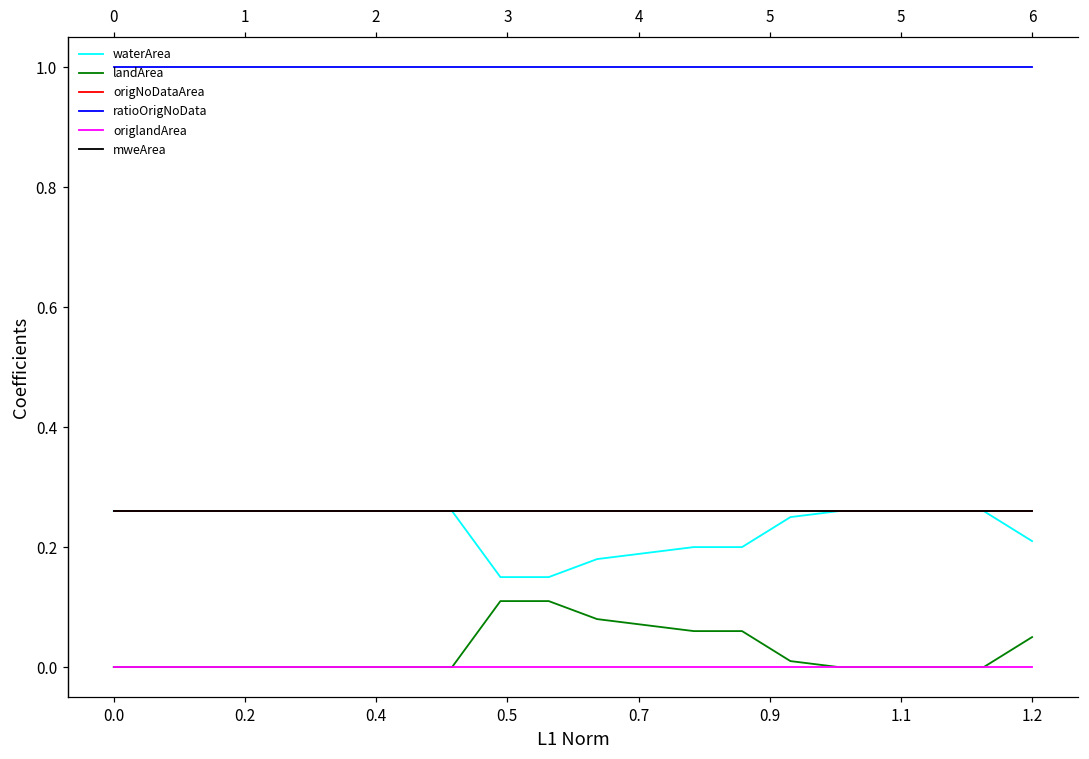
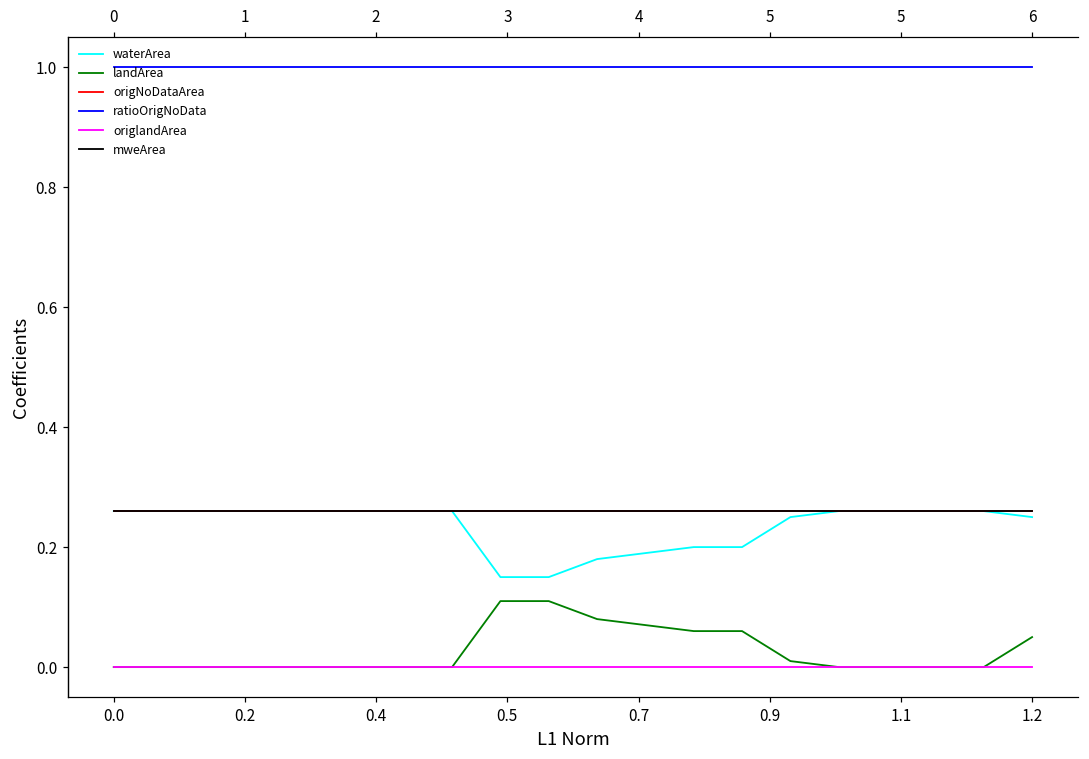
  {
    "waterArea": {
-     "1.2": 0.21
+     "1.2": 0.25
    },
    "landArea": {
      "1.2": 0.05
    },
    "mweArea": {
      "1.2": 0.26
    },
    "ratioOrigNoData": {
      "0.0": 1.00,
      "1.2": 1.00
    },
    "origlandArea": {
      "1.2": 0.00
    }
  }
